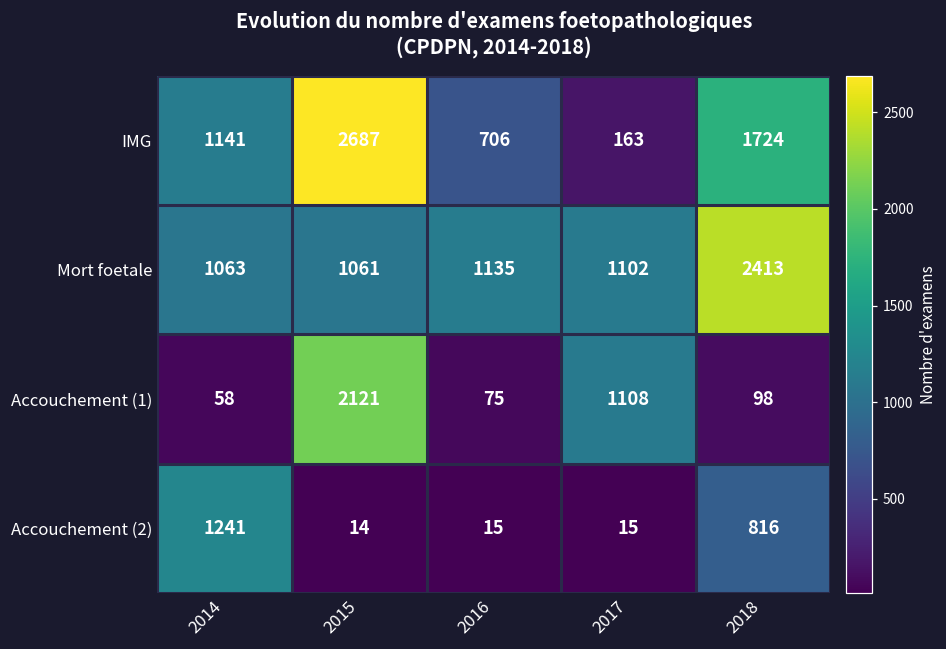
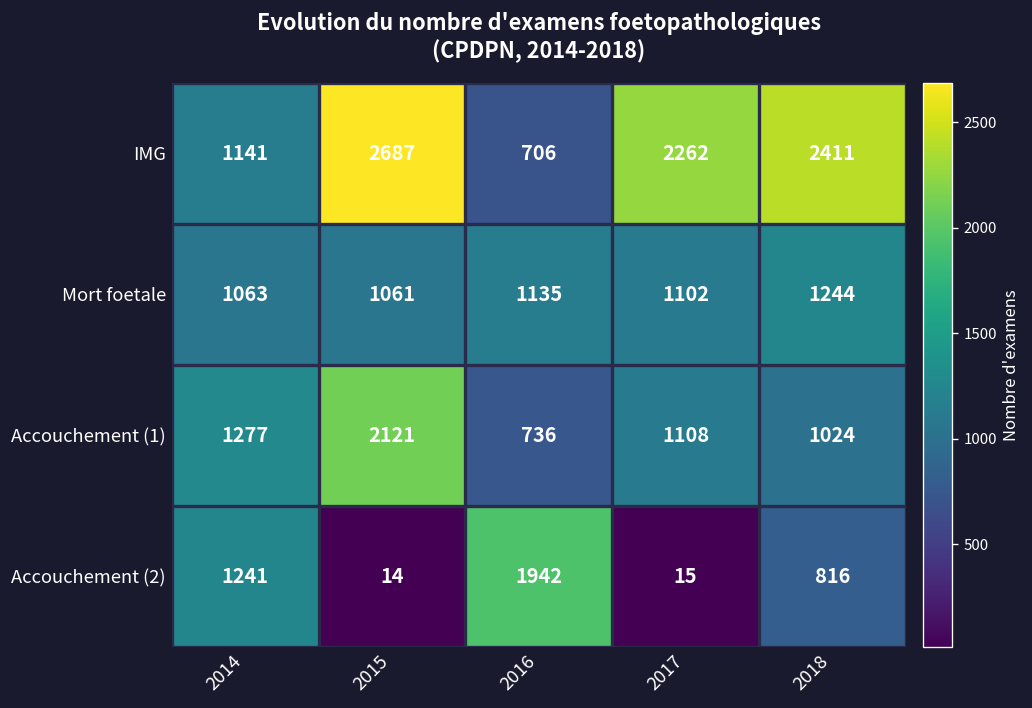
  {
    "IMG": {
      "2014": 1141,
      "2015": 2687,
      "2016": 706,
-     "2017": 163,
-     "2018": 1724
+     "2017": 2262,
+     "2018": 2411
    },
    "Mort foetale": {
      "2014": 1063,
      "2015": 1061,
      "2016": 1135,
      "2017": 1102,
-     "2018": 2413
+     "2018": 1244
    },
    "Accouchement (1)": {
-     "2014": 58,
+     "2014": 1277,
      "2015": 2121,
-     "2016": 75,
+     "2016": 736,
      "2017": 1108,
-     "2018": 98
+     "2018": 1024
    },
    "Accouchement (2)": {
      "2014": 1241,
      "2015": 14,
-     "2016": 15,
+     "2016": 1942,
      "2017": 15,
      "2018": 816
    }
  }
